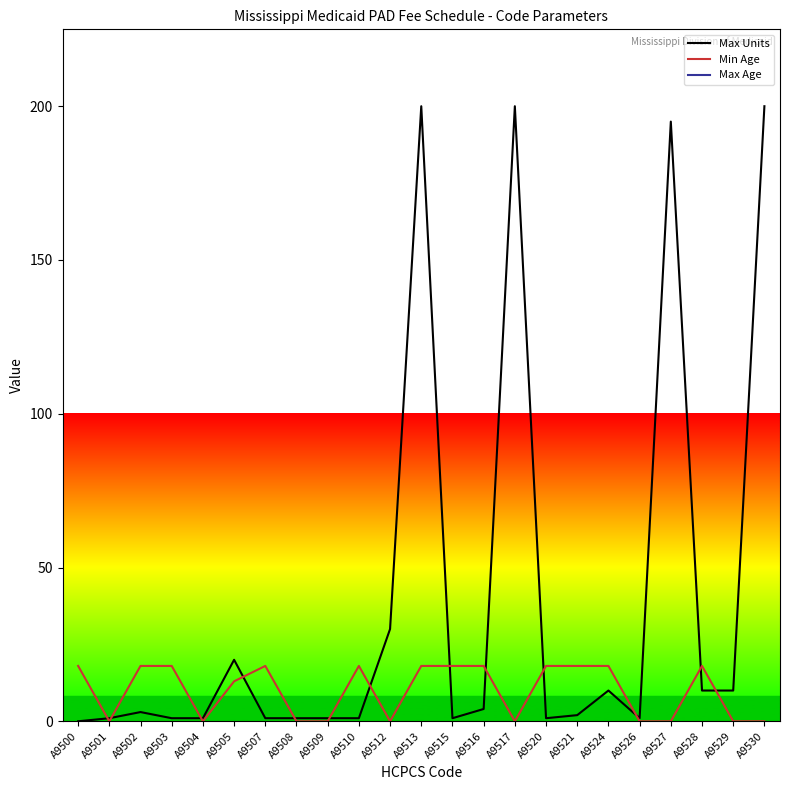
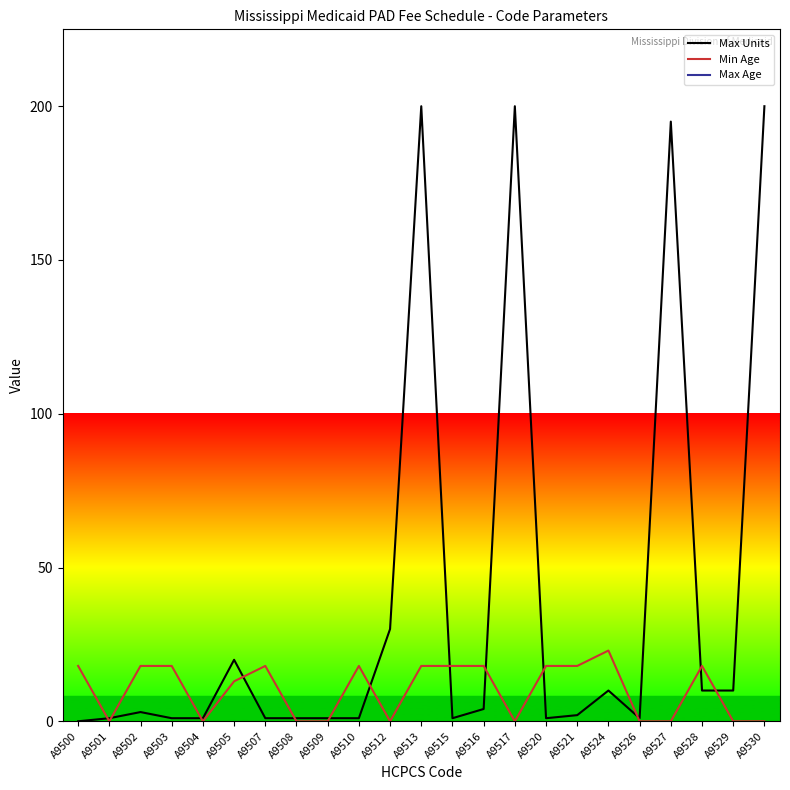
  {
    "Max Units": {
      "A9500": 0,
      "A9501": 1,
      "A9502": 3,
      "A9503": 1,
      "A9504": 1,
      "A9505": 20,
      "A9507": 1,
      "A9508": 1,
      "A9509": 1,
      "A9510": 1,
      "A9512": 30,
      "A9513": 200,
      "A9515": 1,
      "A9516": 4,
      "A9517": 200,
      "A9520": 1,
      "A9521": 2,
      "A9524": 10,
      "A9526": 1,
      "A9527": 195,
      "A9528": 10,
      "A9529": 10,
      "A9530": 200
    },
    "Min Age": {
      "A9500": 18,
      "A9501": 0,
      "A9502": 18,
      "A9503": 18,
      "A9504": 0,
      "A9505": 13,
      "A9507": 18,
      "A9508": 0,
      "A9509": 0,
      "A9510": 18,
      "A9512": 0,
      "A9513": 18,
      "A9515": 18,
      "A9516": 18,
      "A9517": 0,
      "A9520": 18,
      "A9521": 18,
-     "A9524": 18,
+     "A9524": 23,
      "A9526": 0,
      "A9527": 0,
      "A9528": 18,
      "A9529": 0,
      "A9530": 0
    }
  }
